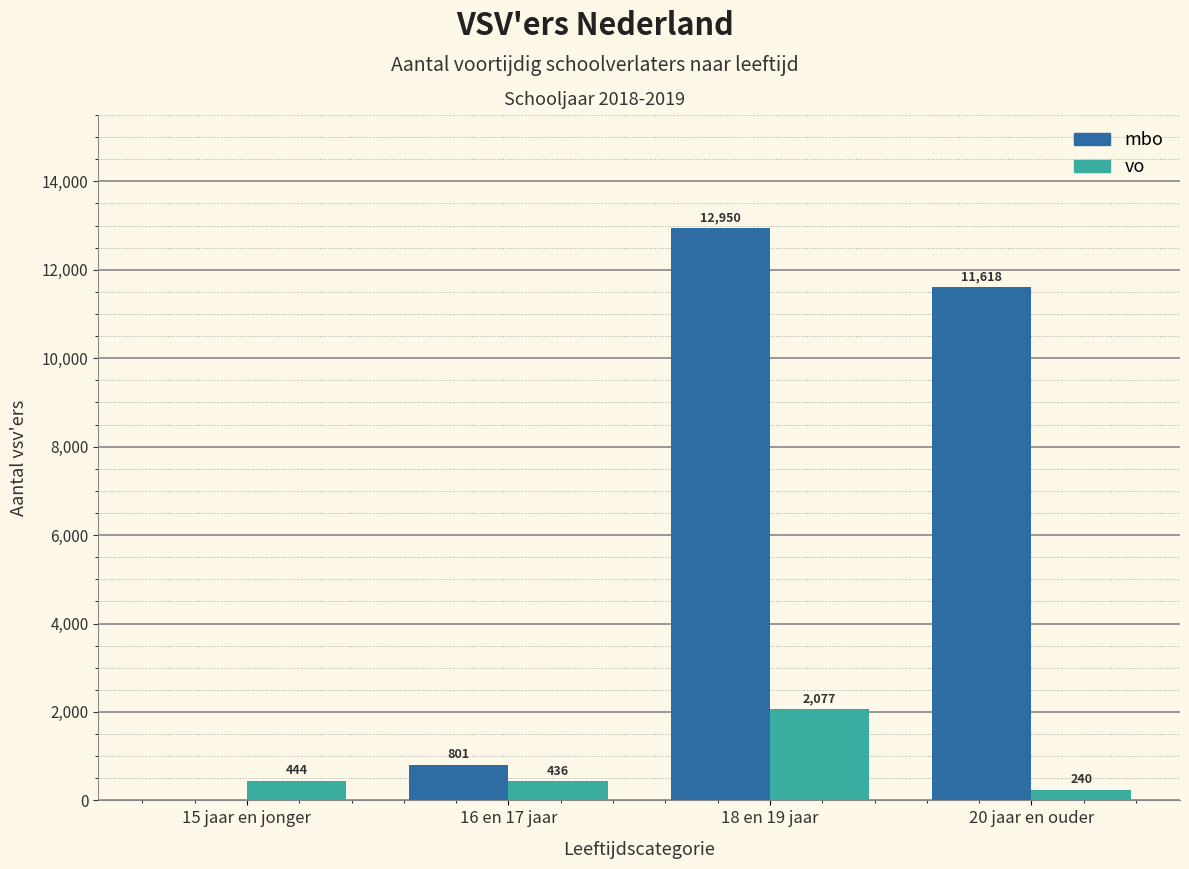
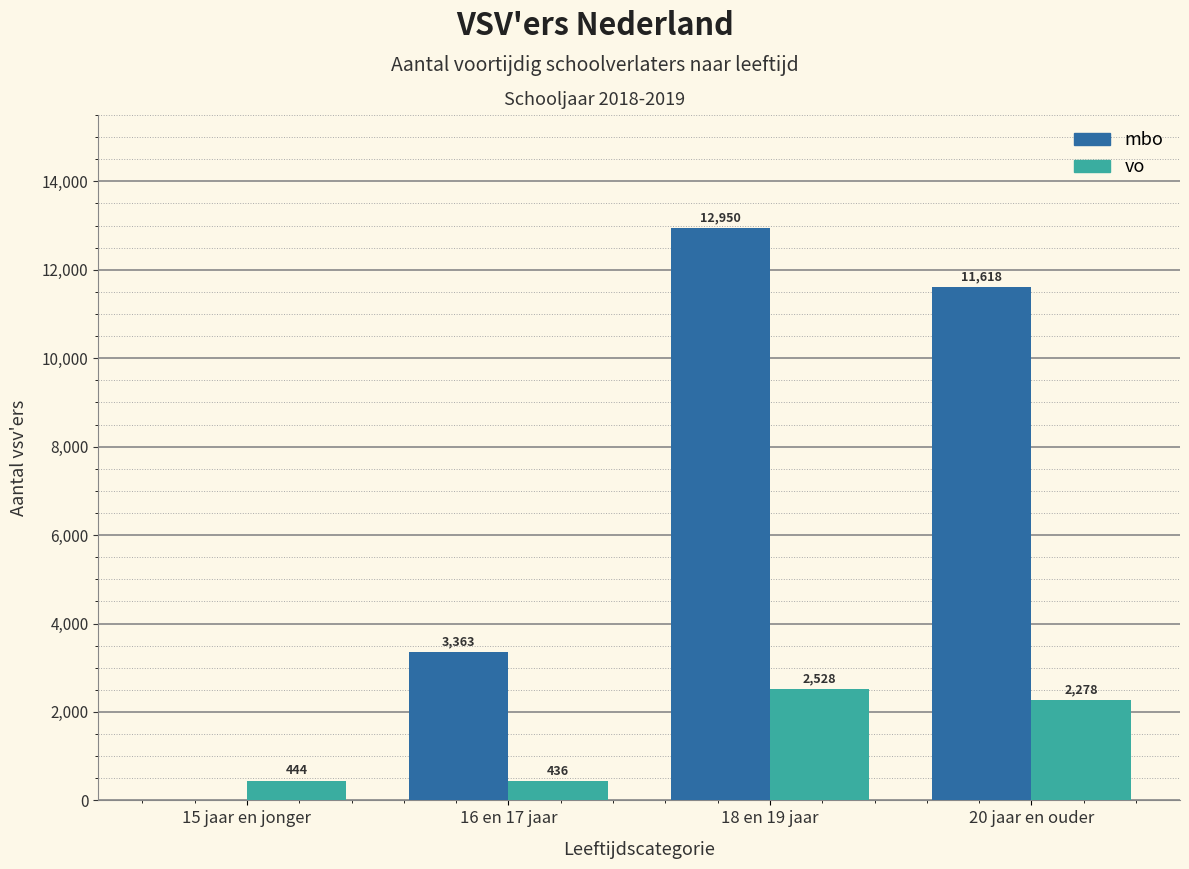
  {
    "mbo": {
-     "16 en 17 jaar": "801",
+     "16 en 17 jaar": "3,363",
      "18 en 19 jaar": "12,950",
      "20 jaar en ouder": "11,618"
    },
    "vo": {
      "15 jaar en jonger": "444",
      "16 en 17 jaar": "436",
-     "18 en 19 jaar": "2,077",
-     "20 jaar en ouder": "240"
+     "18 en 19 jaar": "2,528",
+     "20 jaar en ouder": "2,278"
    }
  }
